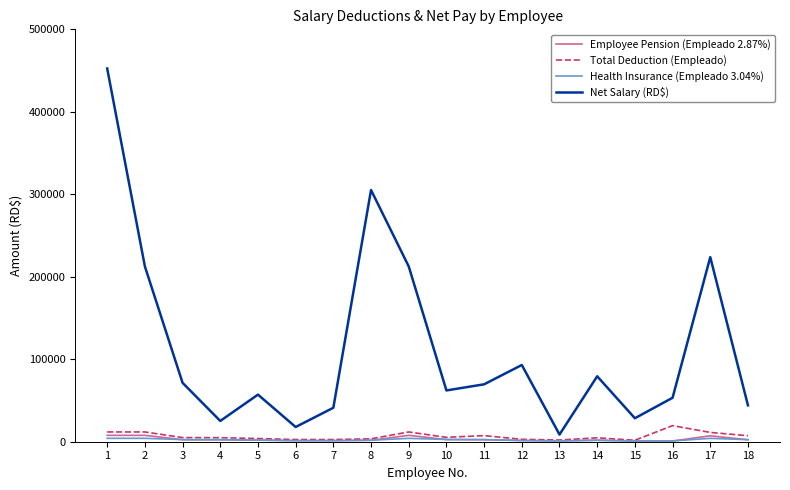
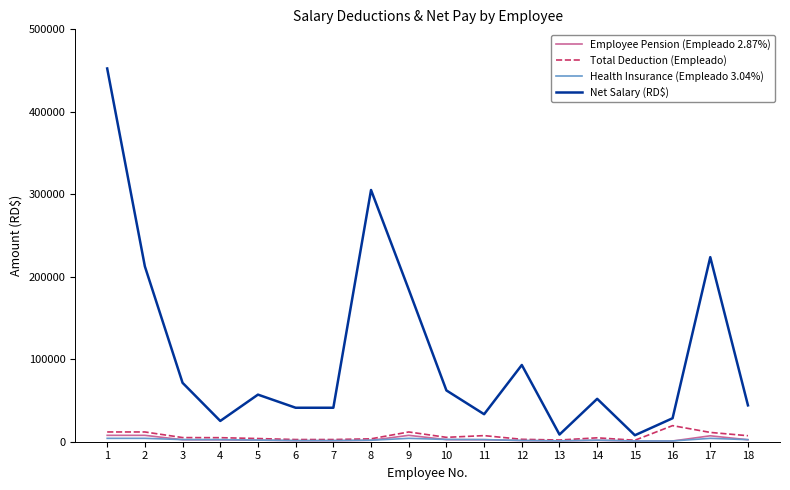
  {
    "Employee Pension (Empleado 2.87%)": {
      "1": 10000,
      "2": 10000,
      "9": 10000
    },
    "Total Deduction (Empleado)": {
      "1": 10000,
      "2": 10000,
      "9": 10000,
      "11": 10000,
      "16": 20000,
      "17": 10000,
      "18": 10000
    },
    "Health Insurance (Empleado 3.04%)": {
      "1": 0,
      "2": 0,
      "9": 0
    },
    "Net Salary (RD$)": {
      "1": 450000,
      "2": 210000,
      "3": 70000,
      "4": 30000,
      "5": 60000,
-     "6": 20000,
+     "6": 40000,
      "7": 40000,
      "8": 310000,
-     "9": 210000,
+     "9": 180000,
      "10": 60000,
-     "11": 70000,
+     "11": 30000,
      "12": 90000,
      "13": 10000,
-     "14": 80000,
-     "15": 30000,
-     "16": 50000,
+     "14": 50000,
+     "15": 10000,
+     "16": 30000,
      "17": 220000,
      "18": 40000
    }
  }
